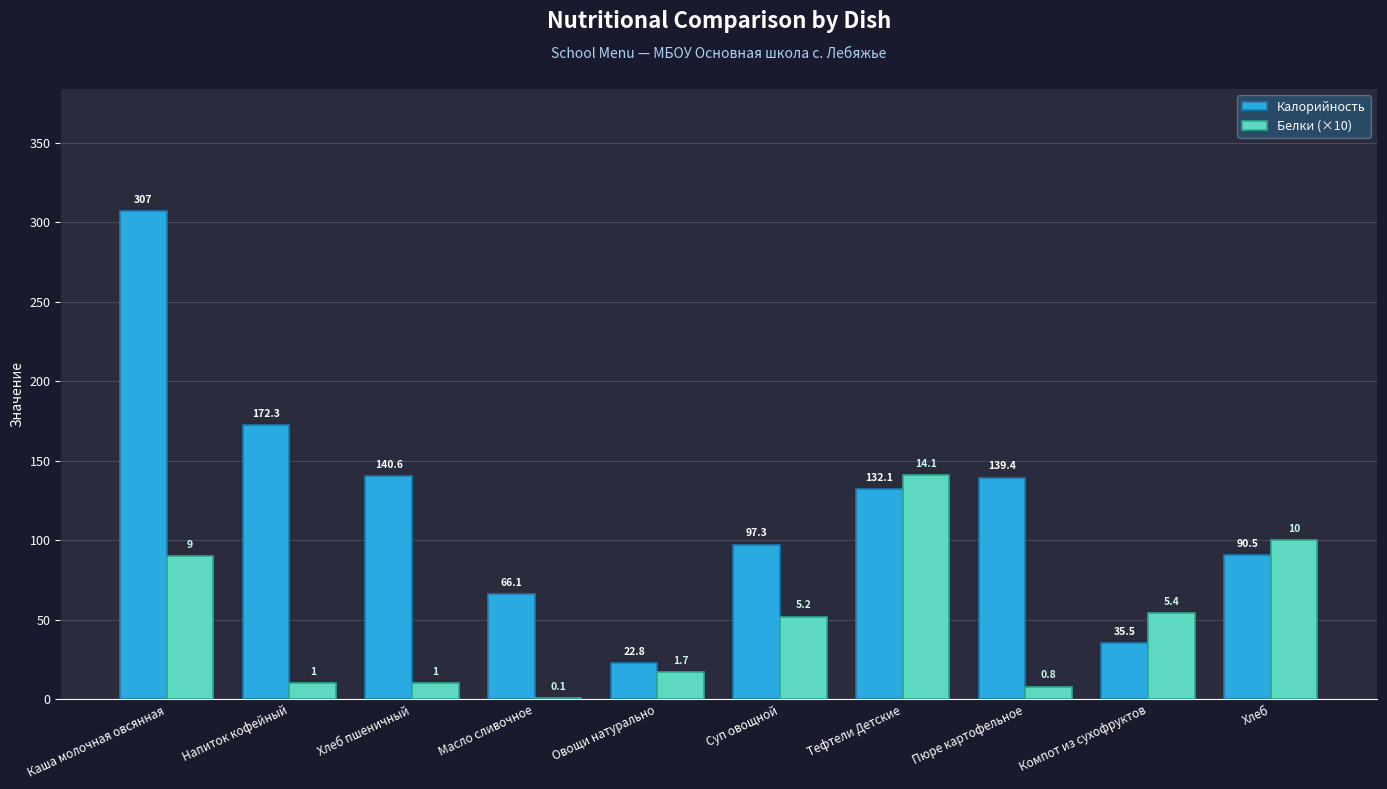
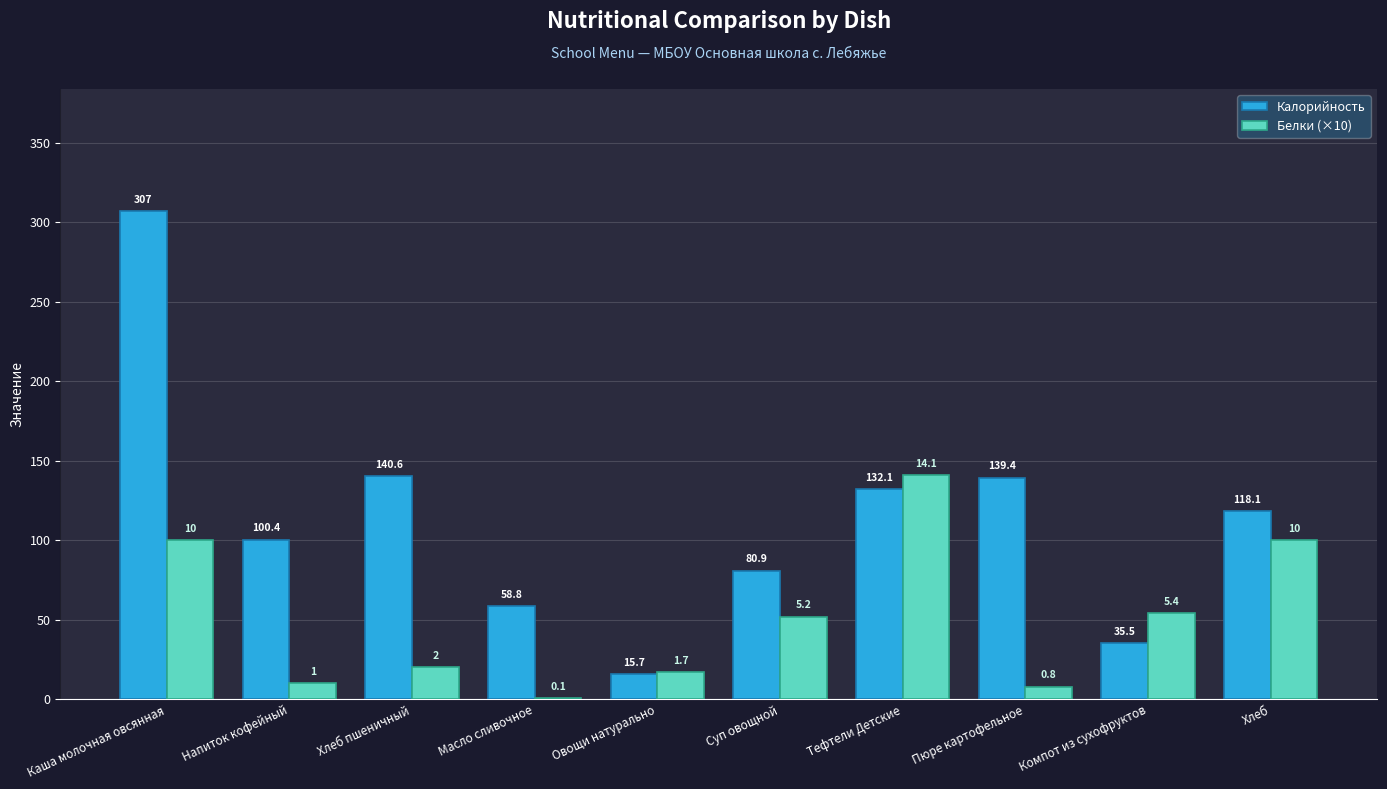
  {
    "Калорийность": {
      "Каша молочная овсянная": 307,
-     "Напиток кофейный": 172.3,
+     "Напиток кофейный": 100.4,
      "Хлеб пшеничный": 140.6,
-     "Масло сливочное": 66.1,
-     "Овощи натурально": 22.8,
-     "Суп овощной": 97.3,
+     "Масло сливочное": 58.8,
+     "Овощи натурально": 15.7,
+     "Суп овощной": 80.9,
      "Тефтели Детские": 132.1,
      "Пюре картофельное": 139.4,
      "Компот из сухофруктов": 35.5,
-     "Хлеб": 90.5
+     "Хлеб": 118.1
    },
    "Белки (×10)": {
-     "Каша молочная овсянная": 9,
-     "Хлеб пшеничный": 1
+     "Каша молочная овсянная": 10,
+     "Хлеб пшеничный": 2
    }
  }
